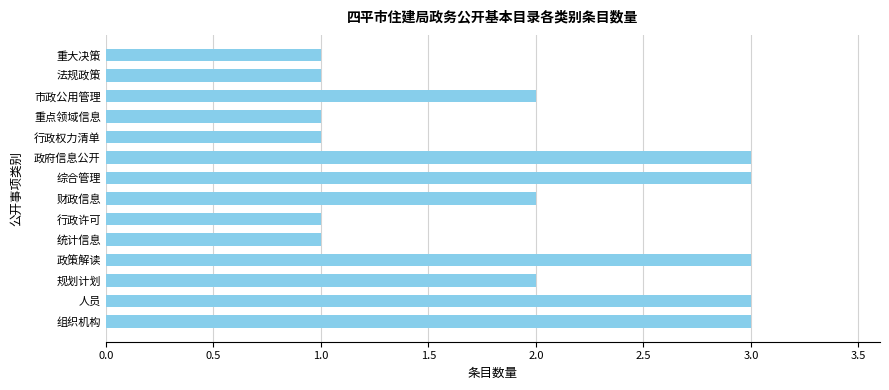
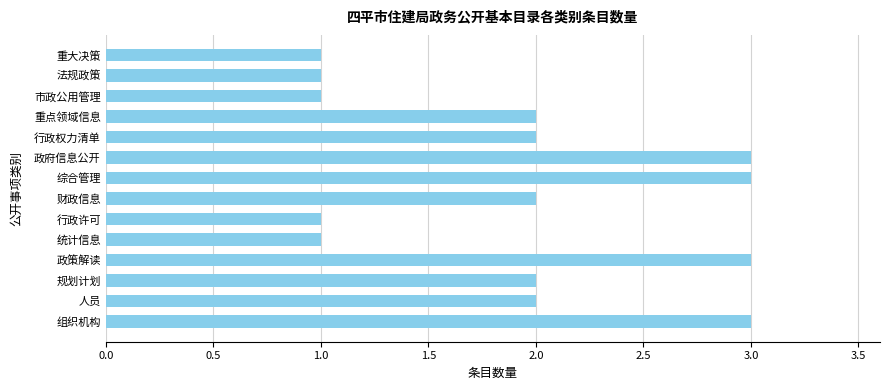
  {
    "重大决策": 1,
    "法规政策": 1,
-   "市政公用管理": 2,
-   "重点领域信息": 1,
-   "行政权力清单": 1,
+   "市政公用管理": 1,
+   "重点领域信息": 2,
+   "行政权力清单": 2,
    "政府信息公开": 3,
    "综合管理": 3,
    "财政信息": 2,
    "行政许可": 1,
    "统计信息": 1,
    "政策解读": 3,
    "规划计划": 2,
-   "人员": 3,
+   "人员": 2,
    "组织机构": 3
  }
